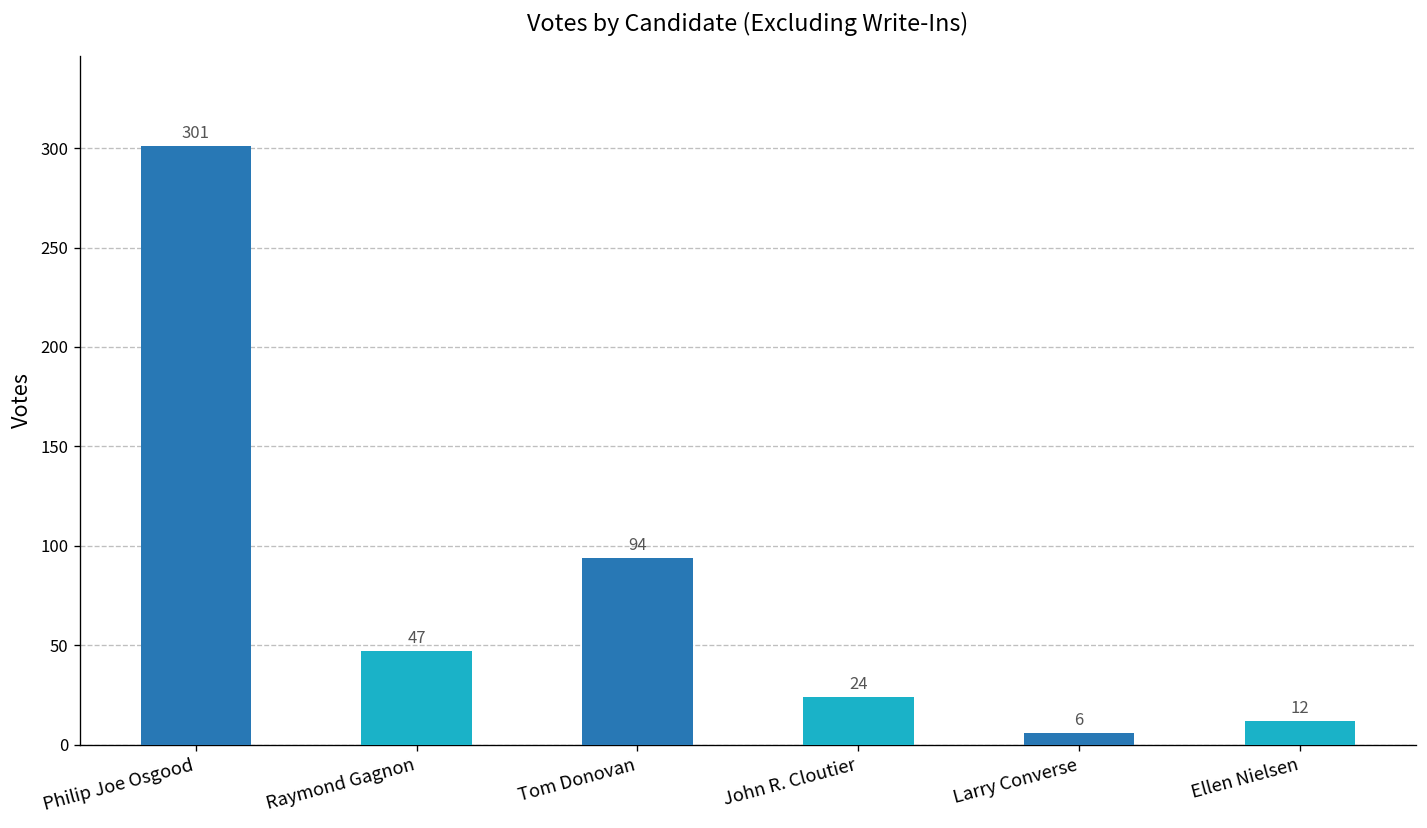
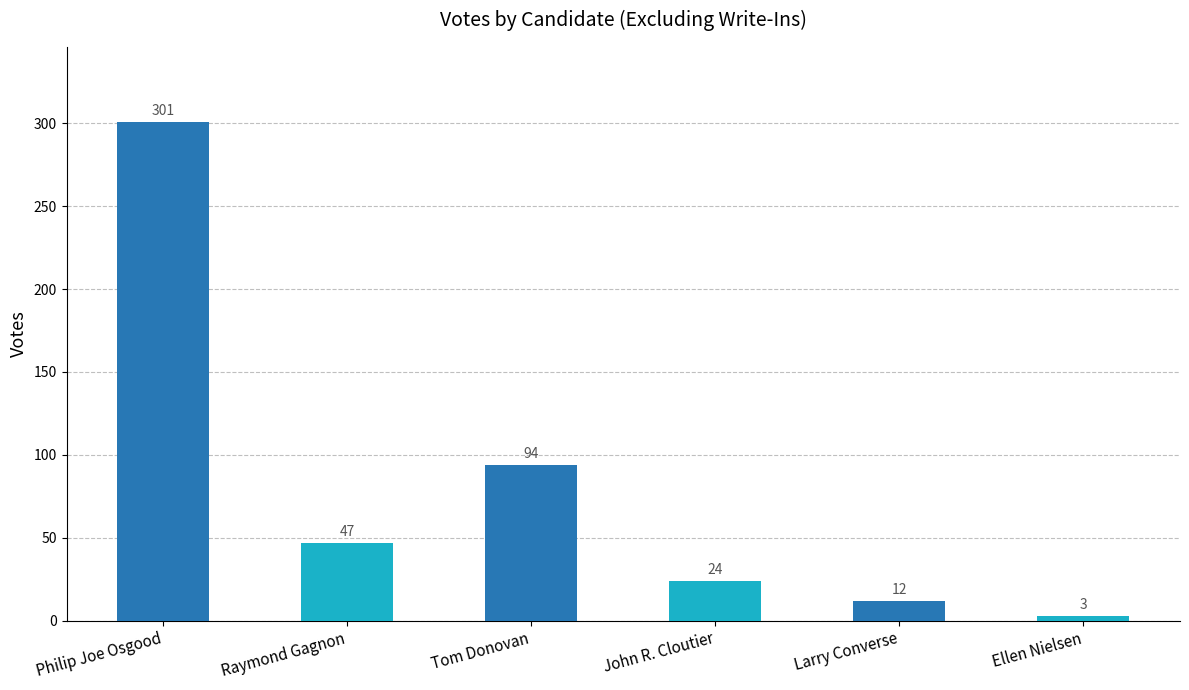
  {
    "Philip Joe Osgood": 301,
    "Raymond Gagnon": 47,
    "Tom Donovan": 94,
    "John R. Cloutier": 24,
-   "Larry Converse": 6,
-   "Ellen Nielsen": 12
+   "Larry Converse": 12,
+   "Ellen Nielsen": 3
  }
